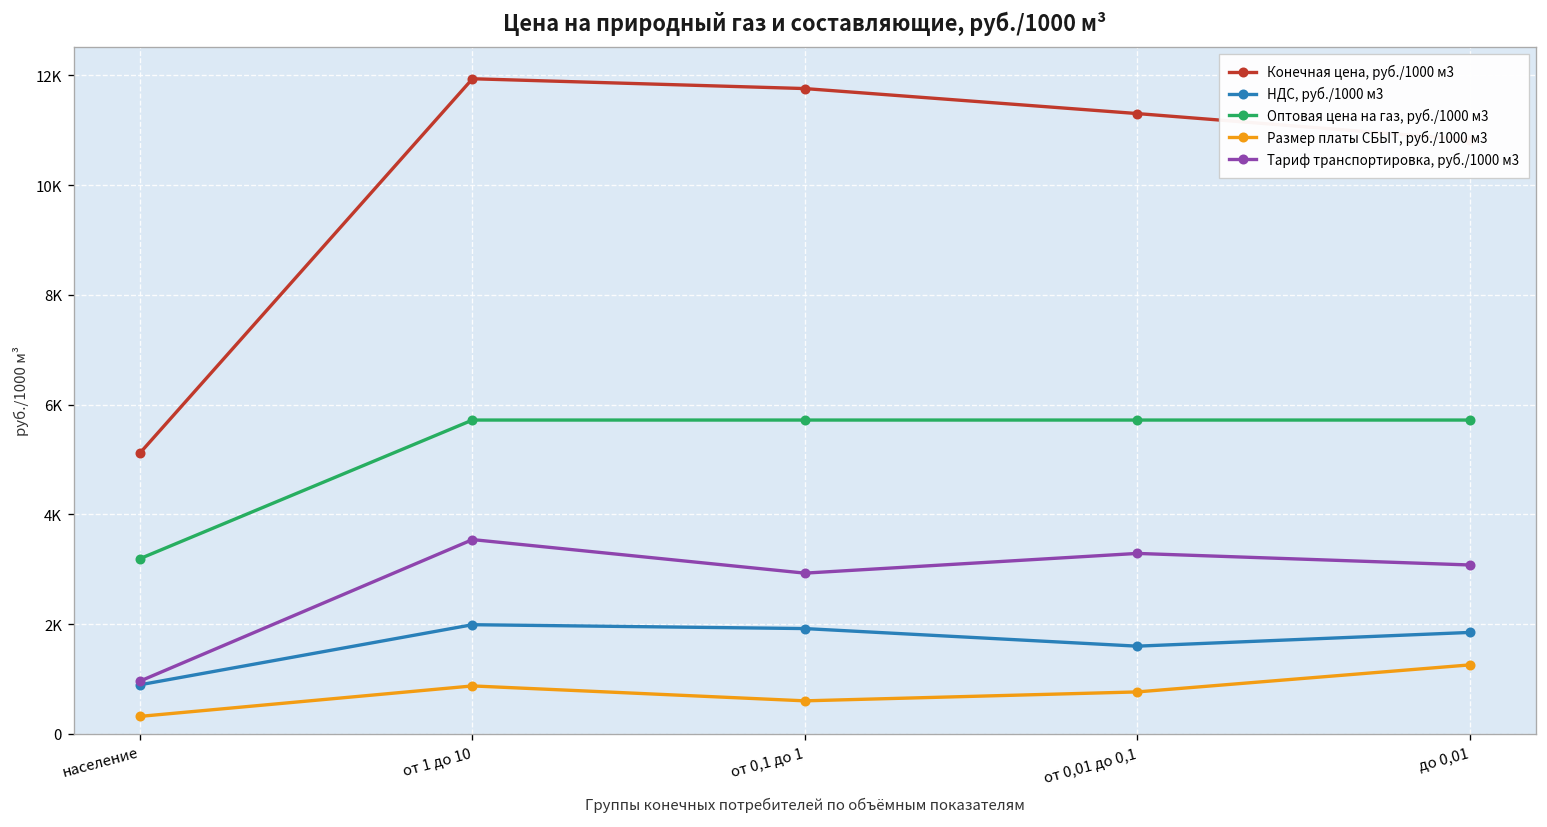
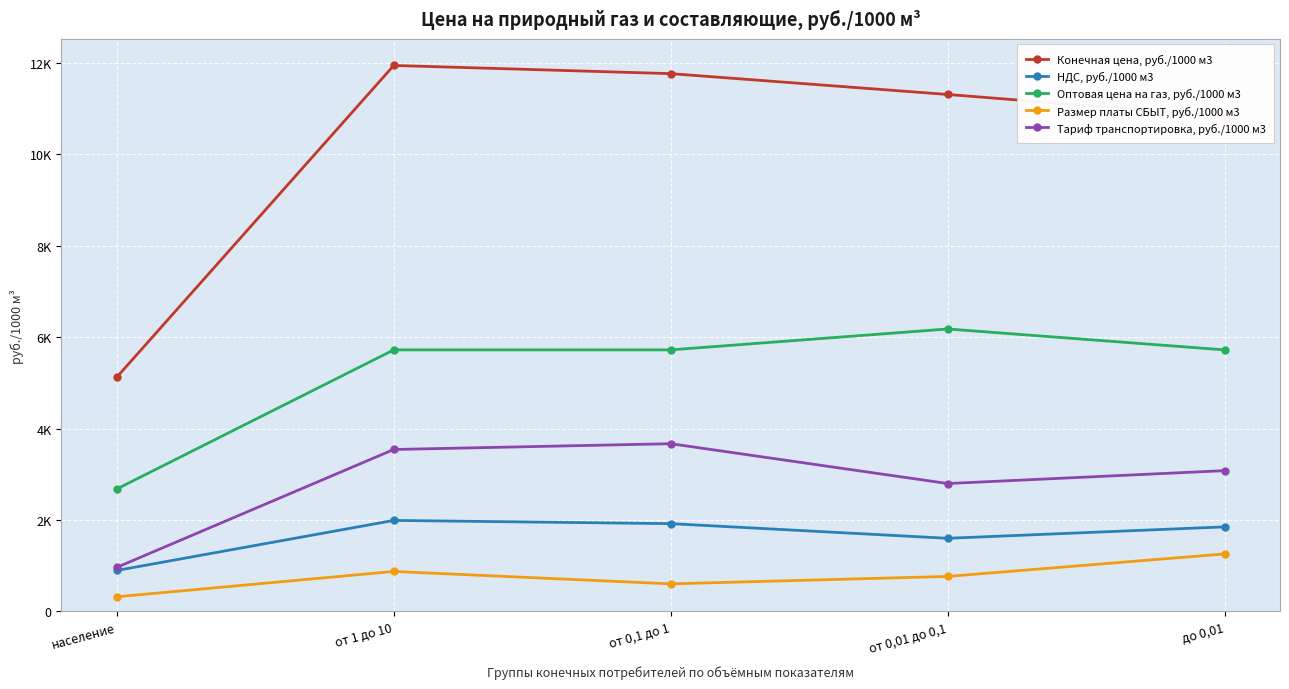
  {
    "Конечная цена, руб./1000 м3": {
      "население": 5100,
      "от 1 до 10": 11900,
      "от 0,1 до 1": 11800,
      "от 0,01 до 0,1": 11300
    },
    "НДС, руб./1000 м3": {
      "население": 900,
      "от 1 до 10": 2000,
      "от 0,1 до 1": 1900,
      "от 0,01 до 0,1": 1600,
      "до 0,01": 1800
    },
    "Оптовая цена на газ, руб./1000 м3": {
-     "население": 3200,
+     "население": 2700,
      "от 1 до 10": 5700,
      "от 0,1 до 1": 5700,
-     "от 0,01 до 0,1": 5700,
+     "от 0,01 до 0,1": 6200,
      "до 0,01": 5700
    },
    "Размер платы СБЫТ, руб./1000 м3": {
      "население": 300,
      "от 1 до 10": 900,
      "от 0,1 до 1": 600,
      "от 0,01 до 0,1": 800,
      "до 0,01": 1300
    },
    "Тариф транспортировка, руб./1000 м3": {
      "население": 1000,
      "от 1 до 10": 3500,
-     "от 0,1 до 1": 2900,
-     "от 0,01 до 0,1": 3300,
+     "от 0,1 до 1": 3700,
+     "от 0,01 до 0,1": 2800,
      "до 0,01": 3100
    }
  }
